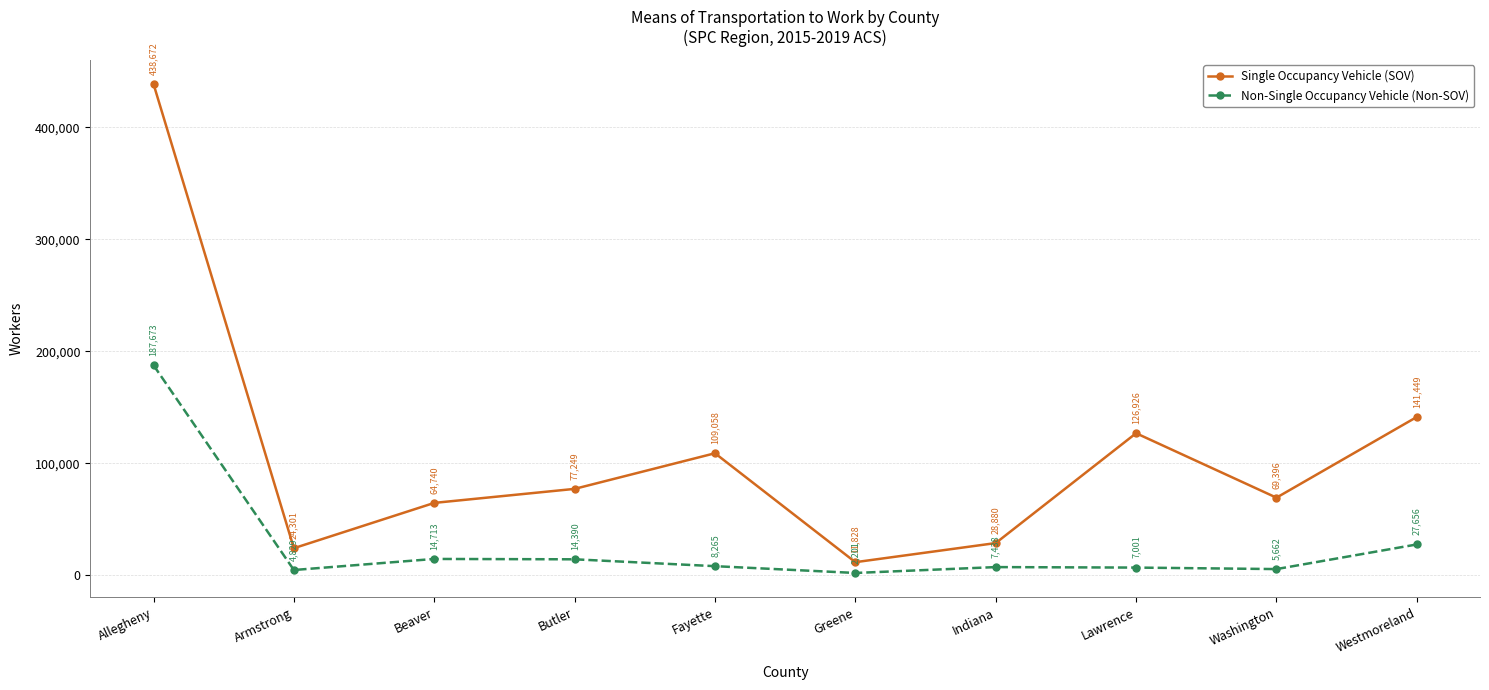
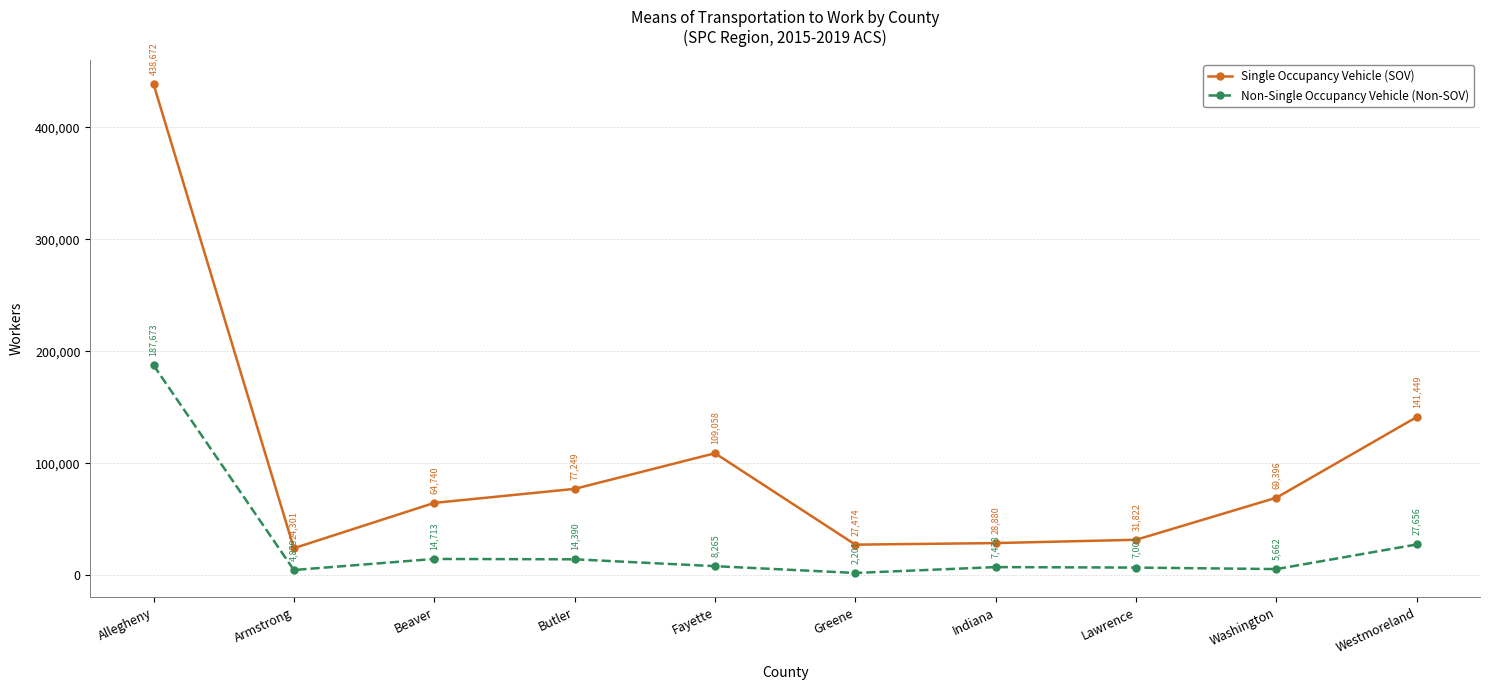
  {
    "Single Occupancy Vehicle (SOV)": {
      "Allegheny": "438,672",
      "Armstrong": "24,301",
      "Beaver": "64,740",
      "Butler": "77,249",
      "Fayette": "109,058",
-     "Greene": "11,828",
+     "Greene": "27,474",
      "Indiana": "28,880",
-     "Lawrence": "126,926",
+     "Lawrence": "31,822",
      "Washington": "69,396",
      "Westmoreland": "141,449"
    },
    "Non-Single Occupancy Vehicle (Non-SOV)": {
      "Allegheny": "187,673",
      "Beaver": "14,713",
      "Butler": "14,390",
      "Fayette": "8,265",
      "Washington": "5,662",
      "Westmoreland": "27,656"
    }
  }
